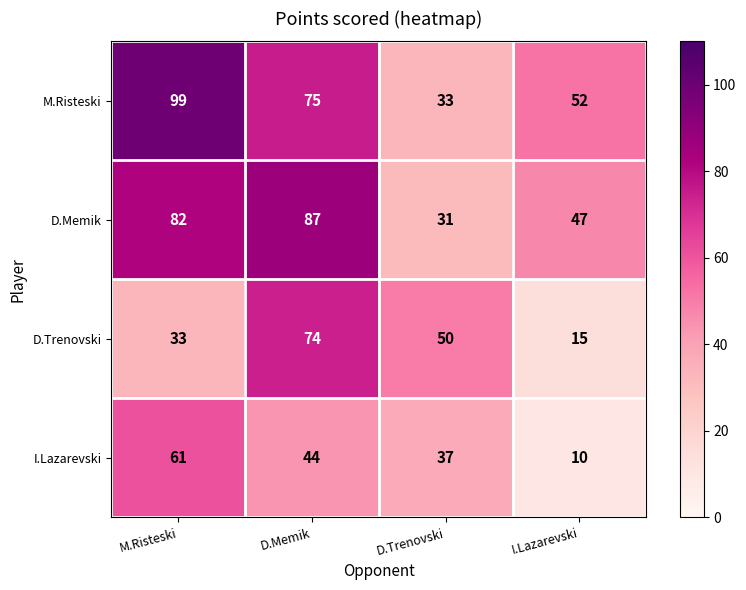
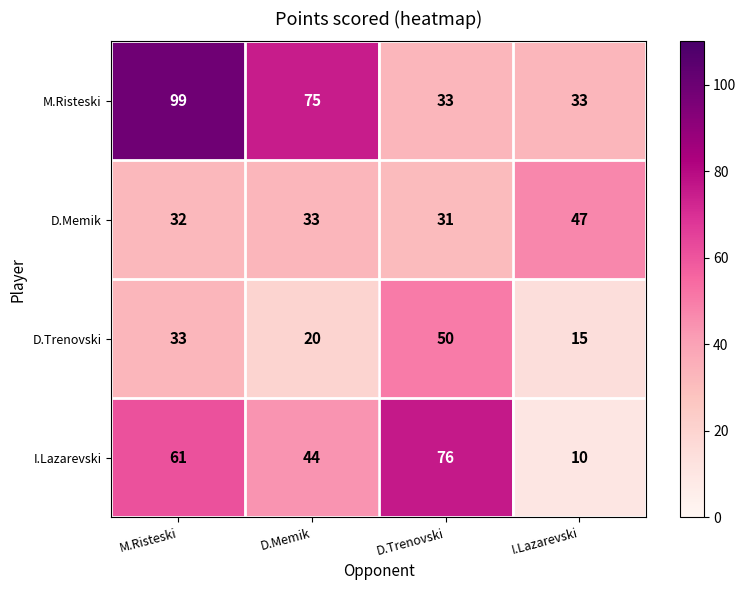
  {
    "M.Risteski": {
      "M.Risteski": 99,
      "D.Memik": 75,
      "D.Trenovski": 33,
-     "I.Lazarevski": 52
+     "I.Lazarevski": 33
    },
    "D.Memik": {
-     "M.Risteski": 82,
-     "D.Memik": 87,
+     "M.Risteski": 32,
+     "D.Memik": 33,
      "D.Trenovski": 31,
      "I.Lazarevski": 47
    },
    "D.Trenovski": {
      "M.Risteski": 33,
-     "D.Memik": 74,
+     "D.Memik": 20,
      "D.Trenovski": 50,
      "I.Lazarevski": 15
    },
    "I.Lazarevski": {
      "M.Risteski": 61,
      "D.Memik": 44,
-     "D.Trenovski": 37,
+     "D.Trenovski": 76,
      "I.Lazarevski": 10
    }
  }
